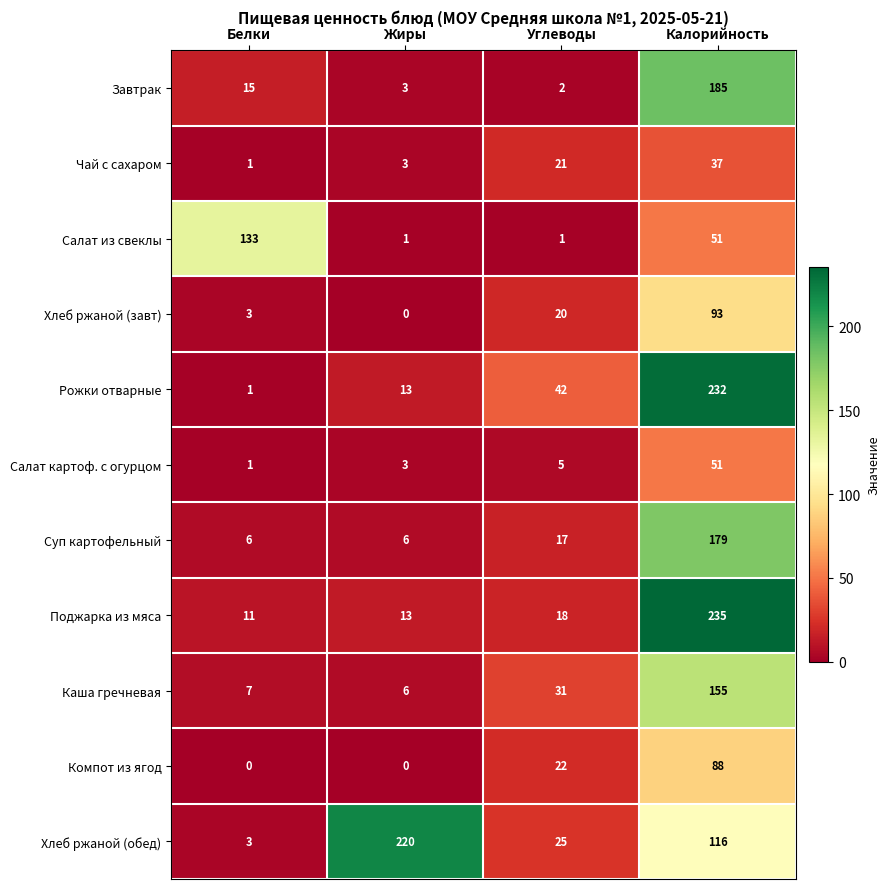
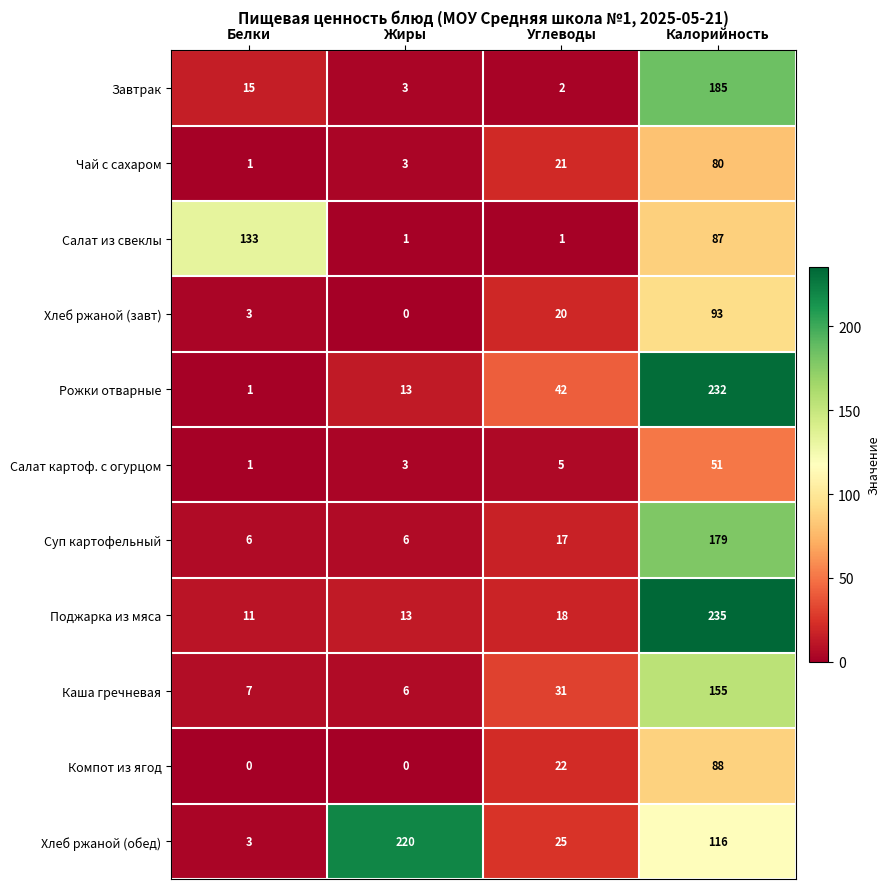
  {
    "Завтрак": {
      "Белки": 15,
      "Жиры": 3,
      "Углеводы": 2,
      "Калорийность": 185
    },
    "Чай с сахаром": {
      "Белки": 1,
      "Жиры": 3,
      "Углеводы": 21,
-     "Калорийность": 37
+     "Калорийность": 80
    },
    "Салат из свеклы": {
      "Белки": 133,
      "Жиры": 1,
      "Углеводы": 1,
-     "Калорийность": 51
+     "Калорийность": 87
    },
    "Хлеб ржаной (завт)": {
      "Белки": 3,
      "Жиры": 0,
      "Углеводы": 20,
      "Калорийность": 93
    },
    "Рожки отварные": {
      "Белки": 1,
      "Жиры": 13,
      "Углеводы": 42,
      "Калорийность": 232
    },
    "Салат картоф. с огурцом": {
      "Белки": 1,
      "Жиры": 3,
      "Углеводы": 5,
      "Калорийность": 51
    },
    "Суп картофельный": {
      "Белки": 6,
      "Жиры": 6,
      "Углеводы": 17,
      "Калорийность": 179
    },
    "Поджарка из мяса": {
      "Белки": 11,
      "Жиры": 13,
      "Углеводы": 18,
      "Калорийность": 235
    },
    "Каша гречневая": {
      "Белки": 7,
      "Жиры": 6,
      "Углеводы": 31,
      "Калорийность": 155
    },
    "Компот из ягод": {
      "Белки": 0,
      "Жиры": 0,
      "Углеводы": 22,
      "Калорийность": 88
    },
    "Хлеб ржаной (обед)": {
      "Белки": 3,
      "Жиры": 220,
      "Углеводы": 25,
      "Калорийность": 116
    }
  }
